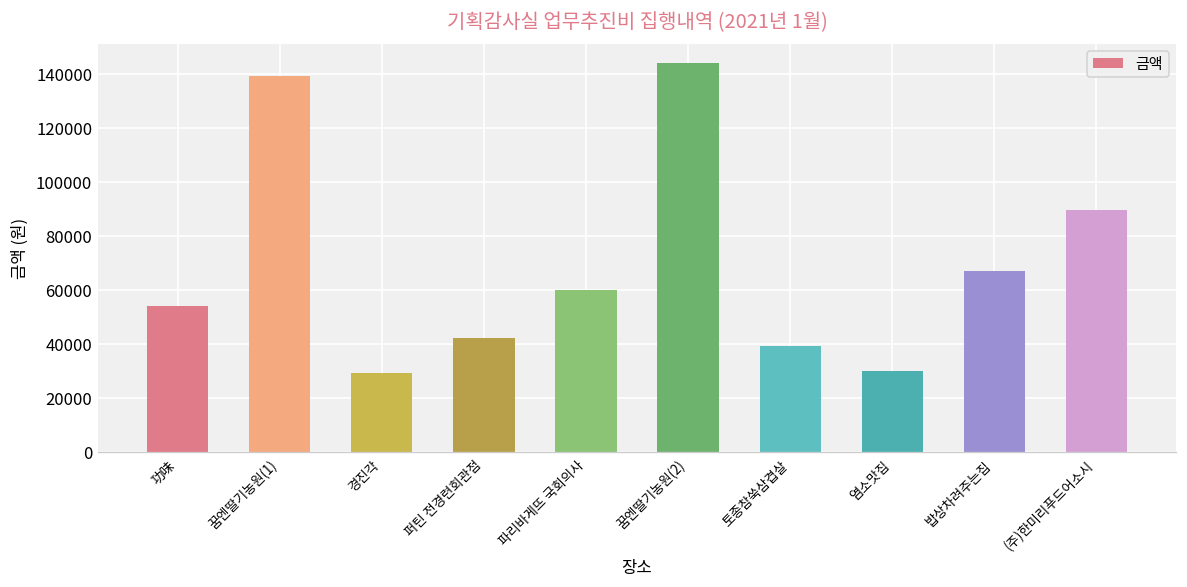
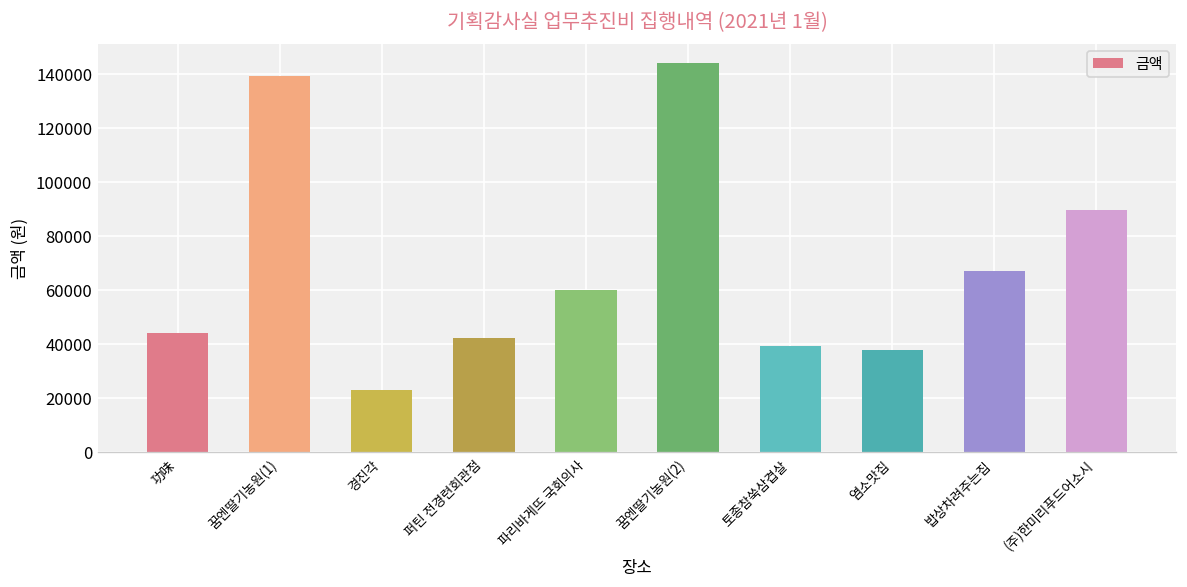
  {
-   "功味": 54000,
+   "功味": 44000,
    "꿈엔딸기농원(1)": 139000,
-   "경진각": 29000,
+   "경진각": 23000,
    "퍼틴 전경련회관점": 42000,
    "파리바게뜨 국회의사": 60000,
    "꿈엔딸기농원(2)": 144000,
    "토종참쑥삼겹살": 39000,
-   "염소맛집": 30000,
+   "염소맛집": 38000,
    "밥상차려주는집": 67000,
    "(주)한미리푸드어소시": 90000
  }
